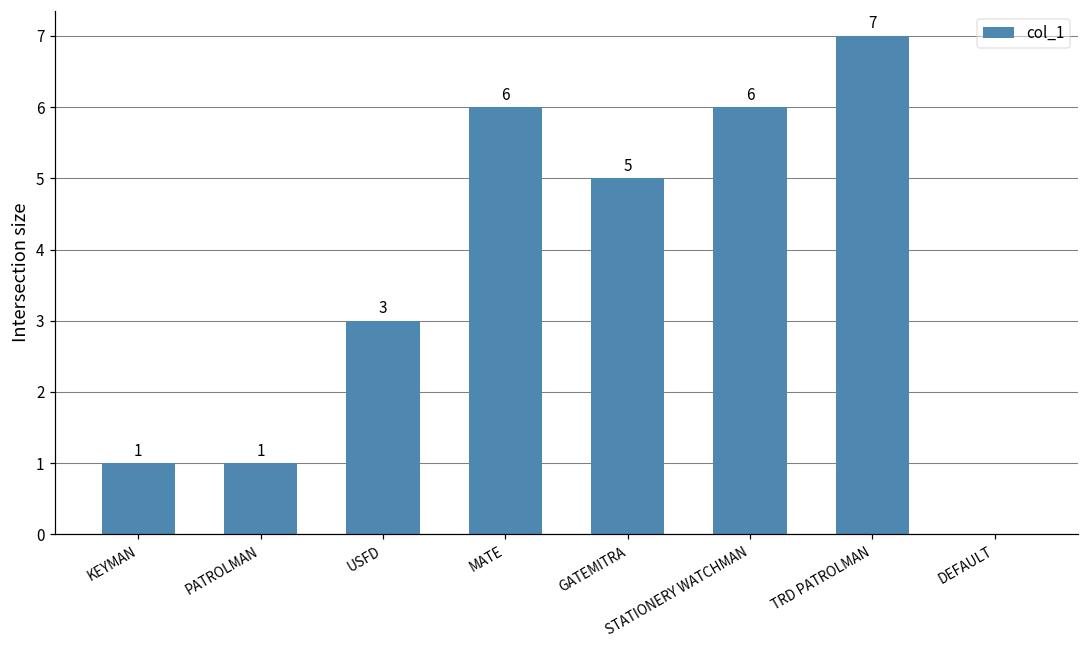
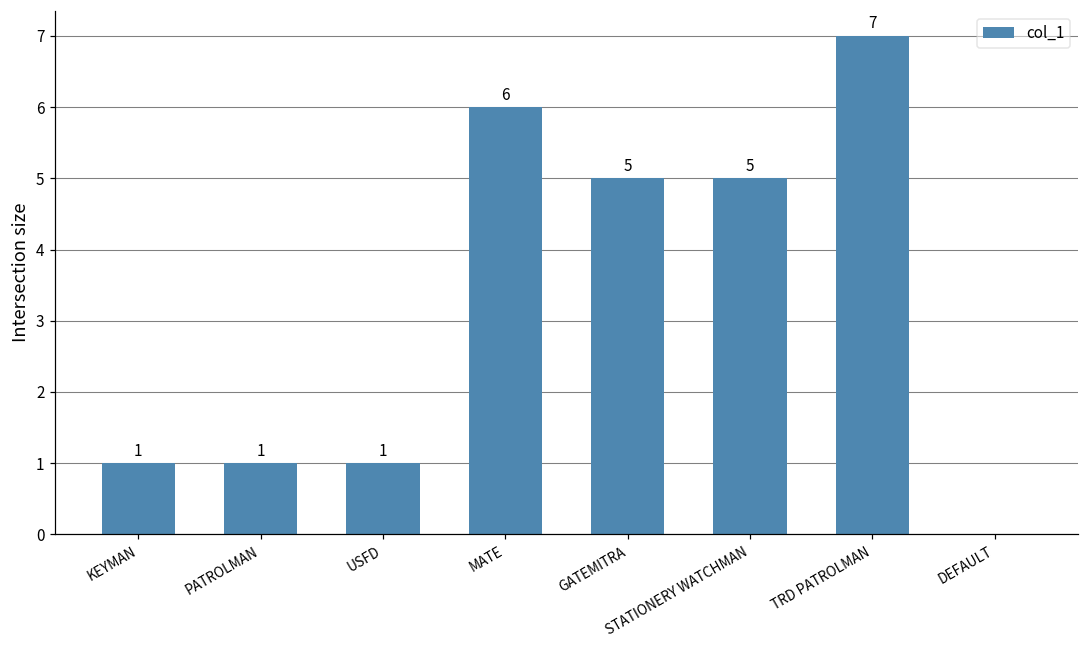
  {
    "KEYMAN": 1,
    "PATROLMAN": 1,
-   "USFD": 3,
+   "USFD": 1,
    "MATE": 6,
    "GATEMITRA": 5,
-   "STATIONERY WATCHMAN": 6,
+   "STATIONERY WATCHMAN": 5,
    "TRD PATROLMAN": 7
  }
